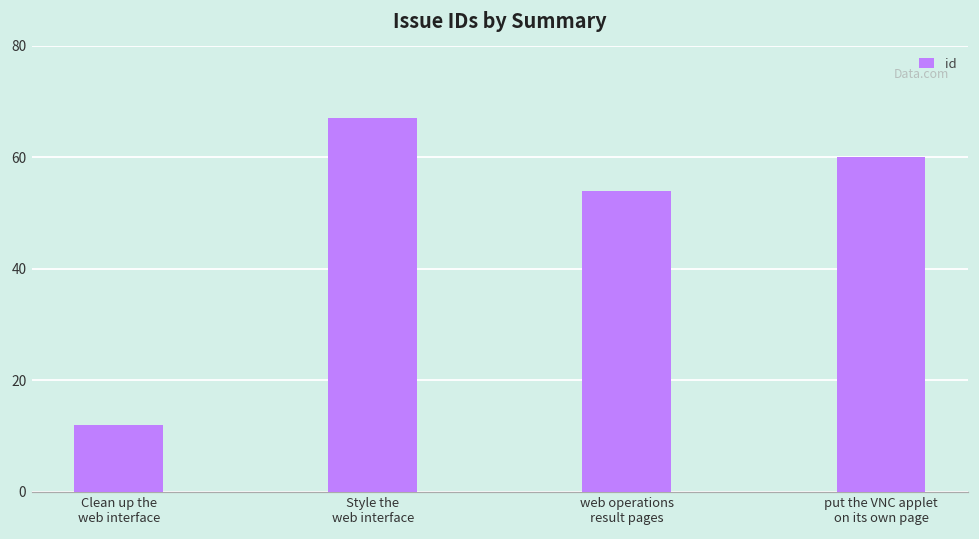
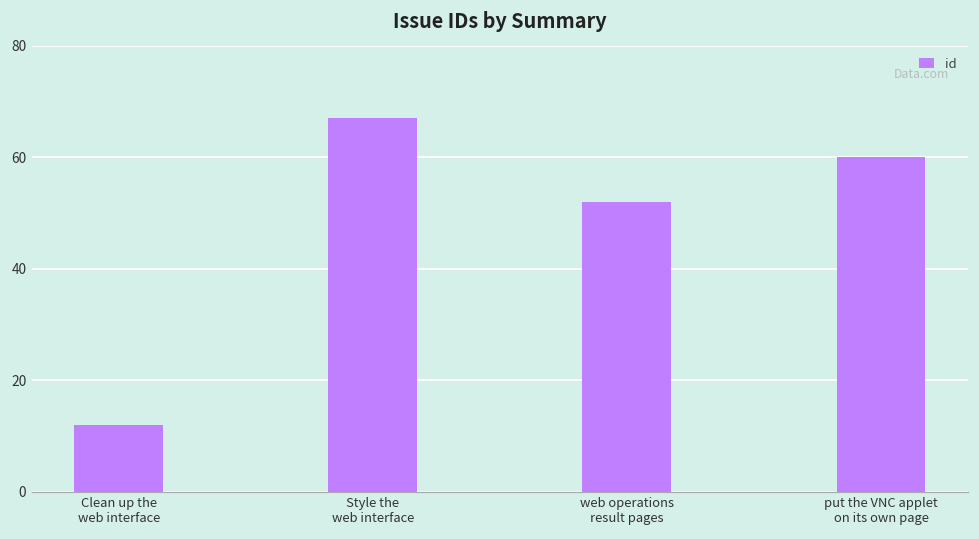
  {
    "Clean up the web interface": 12,
    "Style the web interface": 67,
-   "web operations result pages": 54,
+   "web operations result pages": 52,
    "put the VNC applet on its own page": 60
  }
